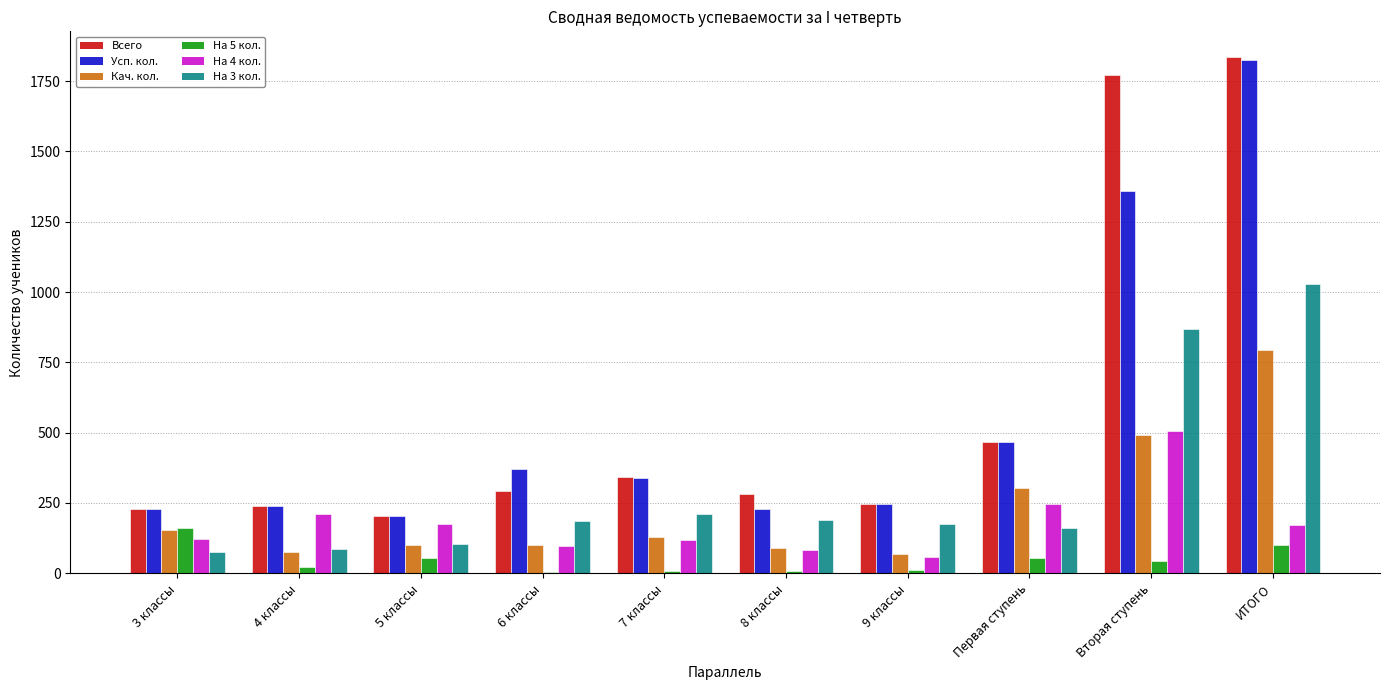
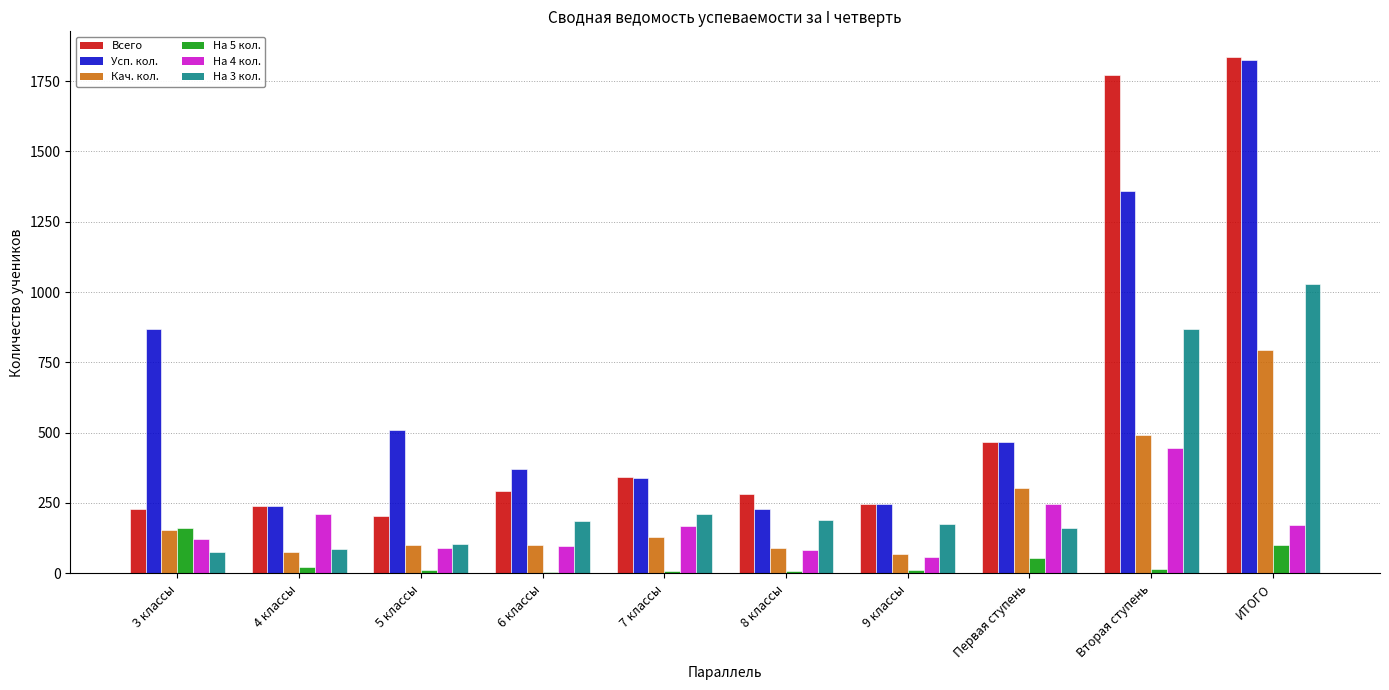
  {
    "Всего": {
      "3 классы": 230,
      "4 классы": 240,
      "5 классы": 210,
      "6 классы": 290,
      "7 классы": 340,
      "8 классы": 280,
      "9 классы": 250,
      "Первая ступень": 470,
      "Вторая ступень": 1770,
      "ИТОГО": 1840
    },
    "Усп. кол.": {
-     "3 классы": 230,
+     "3 классы": 870,
      "4 классы": 240,
-     "5 классы": 210,
+     "5 классы": 510,
      "6 классы": 370,
      "7 классы": 340,
      "8 классы": 230,
      "9 классы": 250,
      "Первая ступень": 470,
      "Вторая ступень": 1360,
      "ИТОГО": 1820
    },
    "Кач. кол.": {
      "3 классы": 150,
      "4 классы": 80,
      "5 классы": 100,
      "6 классы": 100,
      "7 классы": 130,
      "8 классы": 90,
      "9 классы": 70,
      "Первая ступень": 300,
      "Вторая ступень": 490,
      "ИТОГО": 790
    },
    "На 5 кол.": {
      "3 классы": 160,
      "4 классы": 20,
-     "5 классы": 50,
+     "5 классы": 10,
      "9 классы": 10,
      "Первая ступень": 60,
-     "Вторая ступень": 40,
+     "Вторая ступень": 10,
      "ИТОГО": 100
    },
    "На 4 кол.": {
      "3 классы": 120,
      "4 классы": 210,
-     "5 классы": 180,
+     "5 классы": 90,
      "6 классы": 100,
-     "7 классы": 120,
+     "7 классы": 170,
      "8 классы": 80,
      "9 классы": 60,
      "Первая ступень": 250,
-     "Вторая ступень": 510,
+     "Вторая ступень": 450,
      "ИТОГО": 170
    },
    "На 3 кол.": {
      "3 классы": 70,
      "4 классы": 90,
      "5 классы": 100,
      "6 классы": 190,
      "7 классы": 210,
      "8 классы": 190,
      "9 классы": 180,
      "Первая ступень": 160,
      "Вторая ступень": 870,
      "ИТОГО": 1030
    }
  }
